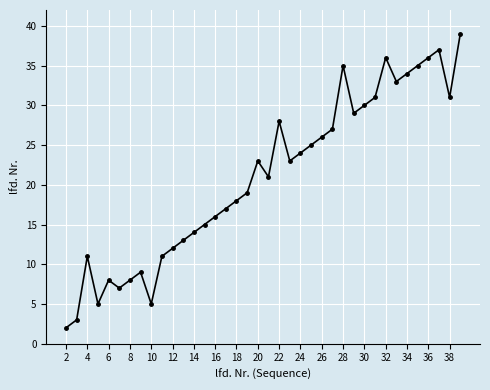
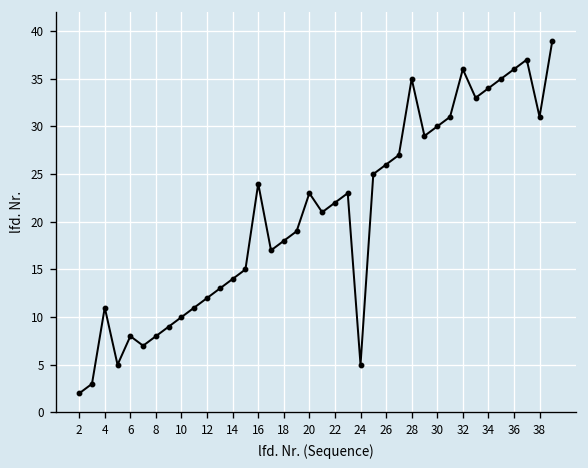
  {
    "2": 2,
    "4": 11,
    "6": 8,
    "8": 8,
-   "10": 5,
+   "10": 10,
    "12": 12,
    "14": 14,
-   "16": 16,
+   "16": 24,
    "18": 18,
    "20": 23,
-   "22": 28,
-   "24": 24,
+   "22": 22,
+   "24": 5,
    "26": 26,
    "28": 35,
    "30": 30,
    "32": 36,
    "34": 34,
    "36": 36,
    "38": 31
  }
